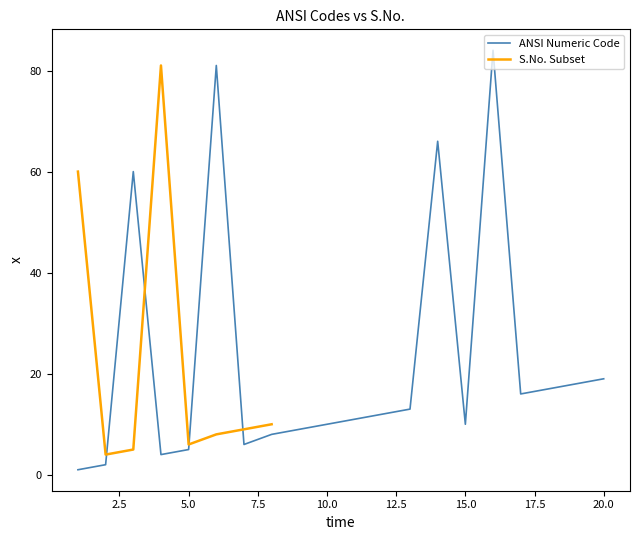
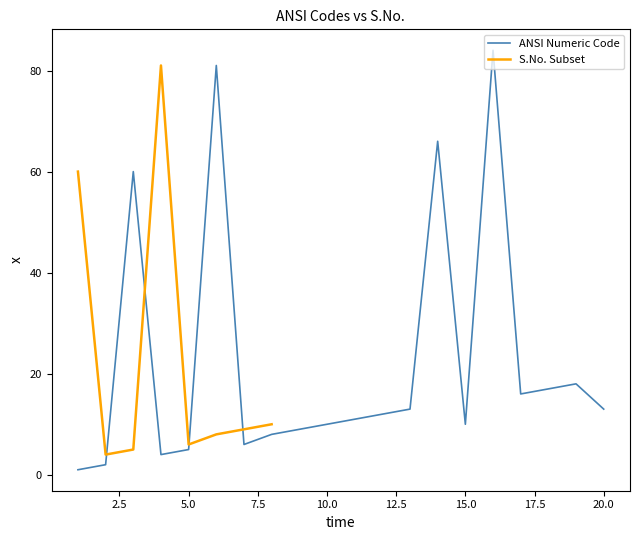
  {
    "ANSI Numeric Code": {
      "5.0": 5,
      "10.0": 10,
      "15.0": 10,
-     "20.0": 19
+     "20.0": 13
    },
    "S.No. Subset": {
      "5.0": 6
    }
  }
